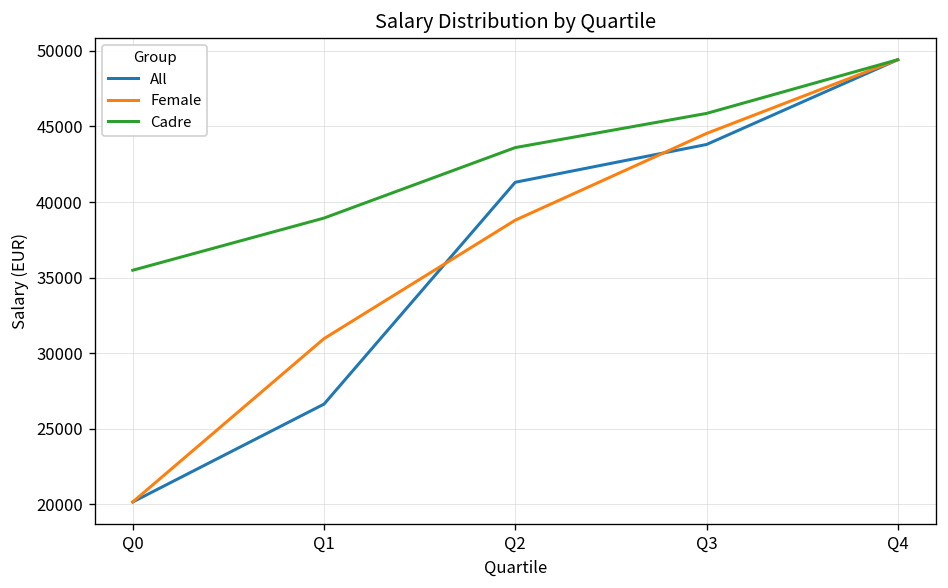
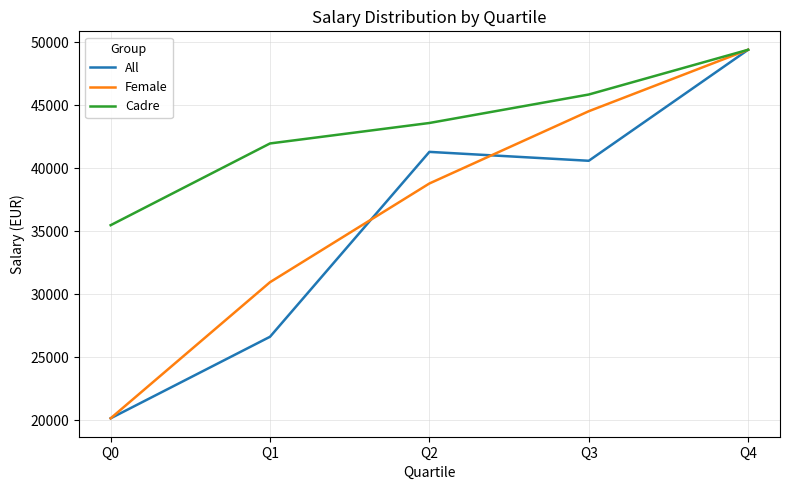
  {
    "All": {
      "Q1": 26600,
      "Q2": 41300,
-     "Q3": 43800
+     "Q3": 40600
    },
    "Female": {
      "Q1": 31000,
      "Q2": 38800,
      "Q3": 44500
    },
    "Cadre": {
      "Q0": 35500,
-     "Q1": 38900,
+     "Q1": 42000,
      "Q2": 43600,
      "Q3": 45900
    }
  }
